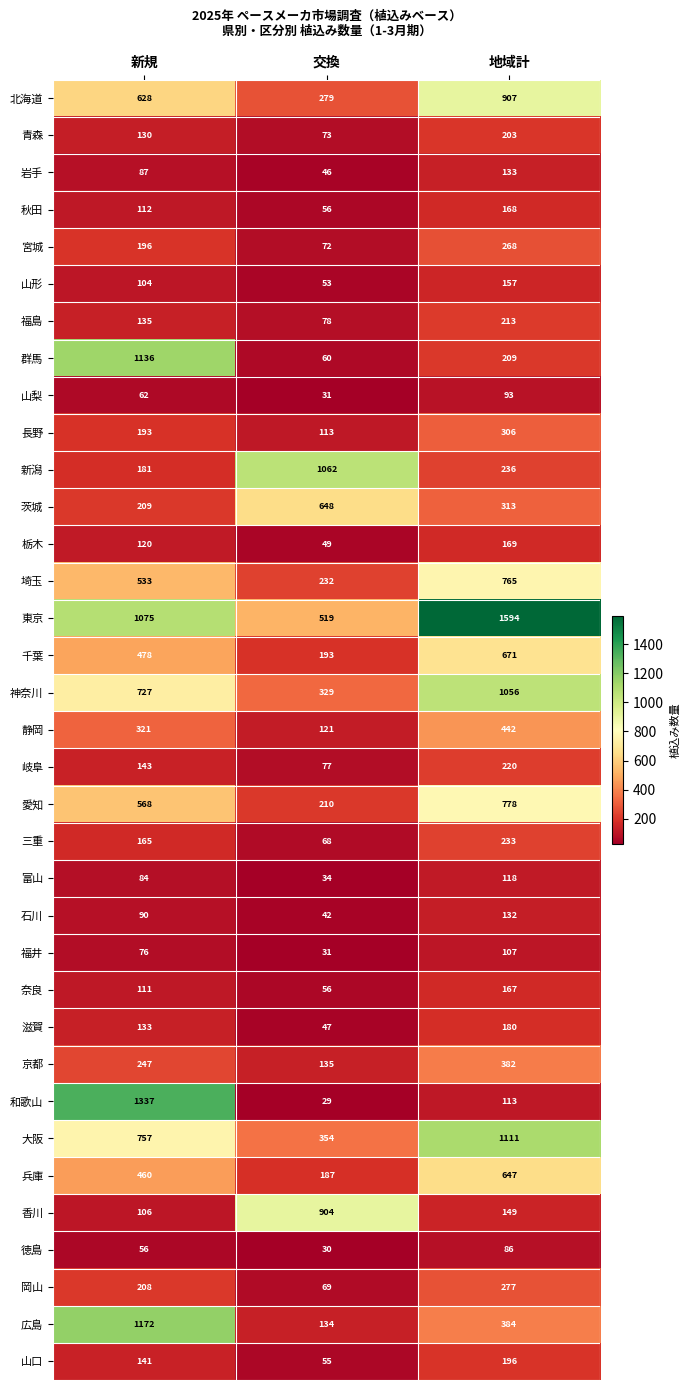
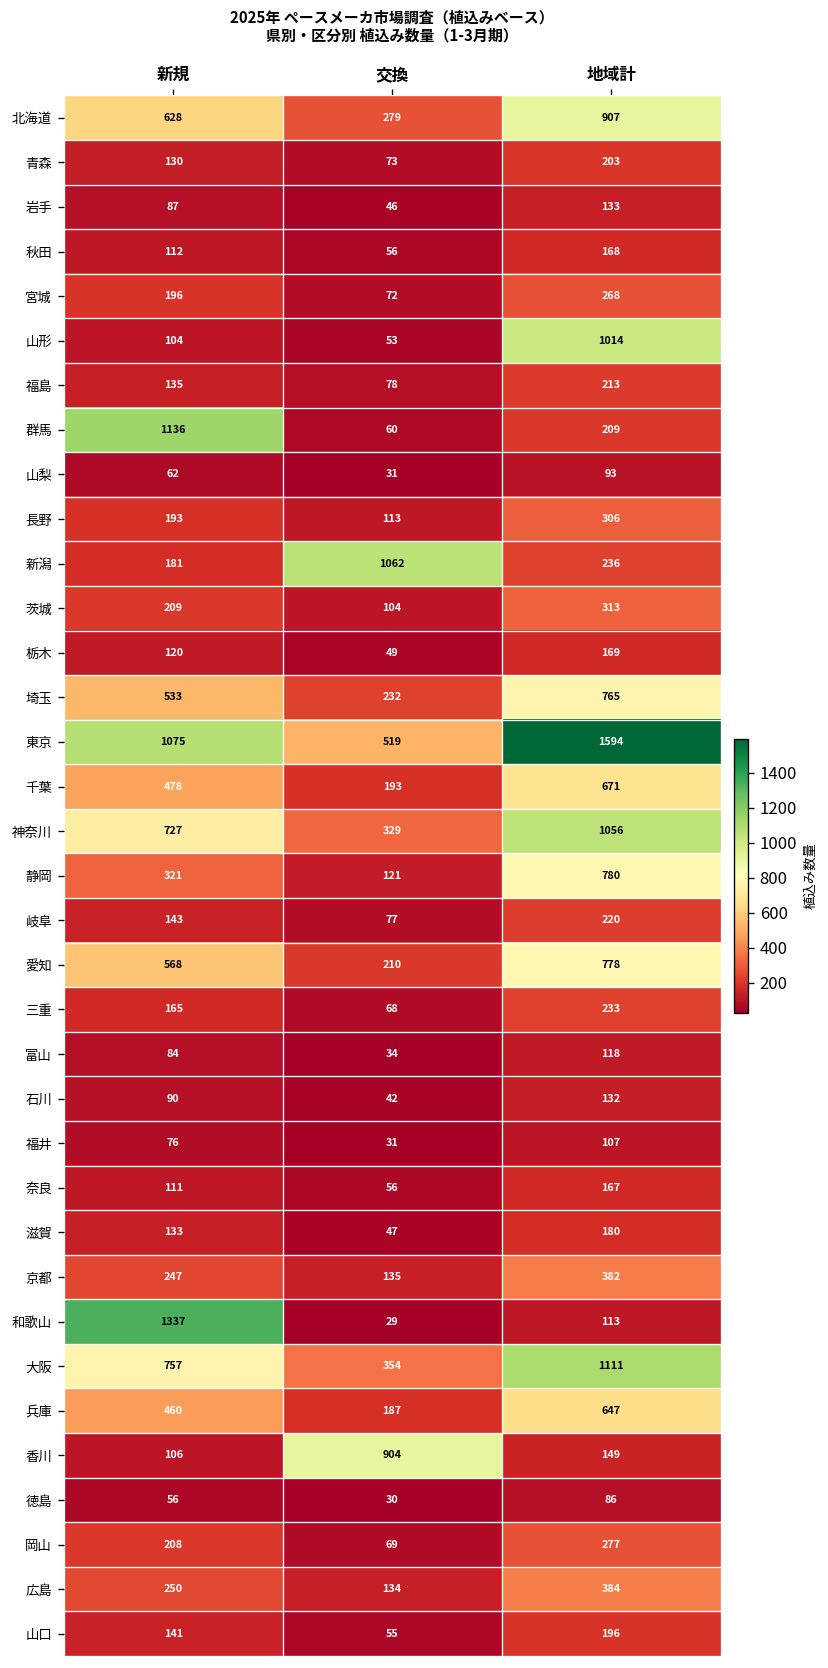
  {
    "北海道": {
      "新規": 628,
      "交換": 279,
      "地域計": 907
    },
    "青森": {
      "新規": 130,
      "交換": 73,
      "地域計": 203
    },
    "岩手": {
      "新規": 87,
      "交換": 46,
      "地域計": 133
    },
    "秋田": {
      "新規": 112,
      "交換": 56,
      "地域計": 168
    },
    "宮城": {
      "新規": 196,
      "交換": 72,
      "地域計": 268
    },
    "山形": {
      "新規": 104,
      "交換": 53,
-     "地域計": 157
+     "地域計": 1014
    },
    "福島": {
      "新規": 135,
      "交換": 78,
      "地域計": 213
    },
    "群馬": {
      "新規": 1136,
      "交換": 60,
      "地域計": 209
    },
    "山梨": {
      "新規": 62,
      "交換": 31,
      "地域計": 93
    },
    "長野": {
      "新規": 193,
      "交換": 113,
      "地域計": 306
    },
    "新潟": {
      "新規": 181,
      "交換": 1062,
      "地域計": 236
    },
    "茨城": {
      "新規": 209,
-     "交換": 648,
+     "交換": 104,
      "地域計": 313
    },
    "栃木": {
      "新規": 120,
      "交換": 49,
      "地域計": 169
    },
    "埼玉": {
      "新規": 533,
      "交換": 232,
      "地域計": 765
    },
    "東京": {
      "新規": 1075,
      "交換": 519,
      "地域計": 1594
    },
    "千葉": {
      "新規": 478,
      "交換": 193,
      "地域計": 671
    },
    "神奈川": {
      "新規": 727,
      "交換": 329,
      "地域計": 1056
    },
    "静岡": {
      "新規": 321,
      "交換": 121,
-     "地域計": 442
+     "地域計": 780
    },
    "岐阜": {
      "新規": 143,
      "交換": 77,
      "地域計": 220
    },
    "愛知": {
      "新規": 568,
      "交換": 210,
      "地域計": 778
    },
    "三重": {
      "新規": 165,
      "交換": 68,
      "地域計": 233
    },
    "富山": {
      "新規": 84,
      "交換": 34,
      "地域計": 118
    },
    "石川": {
      "新規": 90,
      "交換": 42,
      "地域計": 132
    },
    "福井": {
      "新規": 76,
      "交換": 31,
      "地域計": 107
    },
    "奈良": {
      "新規": 111,
      "交換": 56,
      "地域計": 167
    },
    "滋賀": {
      "新規": 133,
      "交換": 47,
      "地域計": 180
    },
    "京都": {
      "新規": 247,
      "交換": 135,
      "地域計": 382
    },
    "和歌山": {
      "新規": 1337,
      "交換": 29,
      "地域計": 113
    },
    "大阪": {
      "新規": 757,
      "交換": 354,
      "地域計": 1111
    },
    "兵庫": {
      "新規": 460,
      "交換": 187,
      "地域計": 647
    },
    "香川": {
      "新規": 106,
      "交換": 904,
      "地域計": 149
    },
    "徳島": {
      "新規": 56,
      "交換": 30,
      "地域計": 86
    },
    "岡山": {
      "新規": 208,
      "交換": 69,
      "地域計": 277
    },
    "広島": {
-     "新規": 1172,
+     "新規": 250,
      "交換": 134,
      "地域計": 384
    },
    "山口": {
      "新規": 141,
      "交換": 55,
      "地域計": 196
    }
  }
